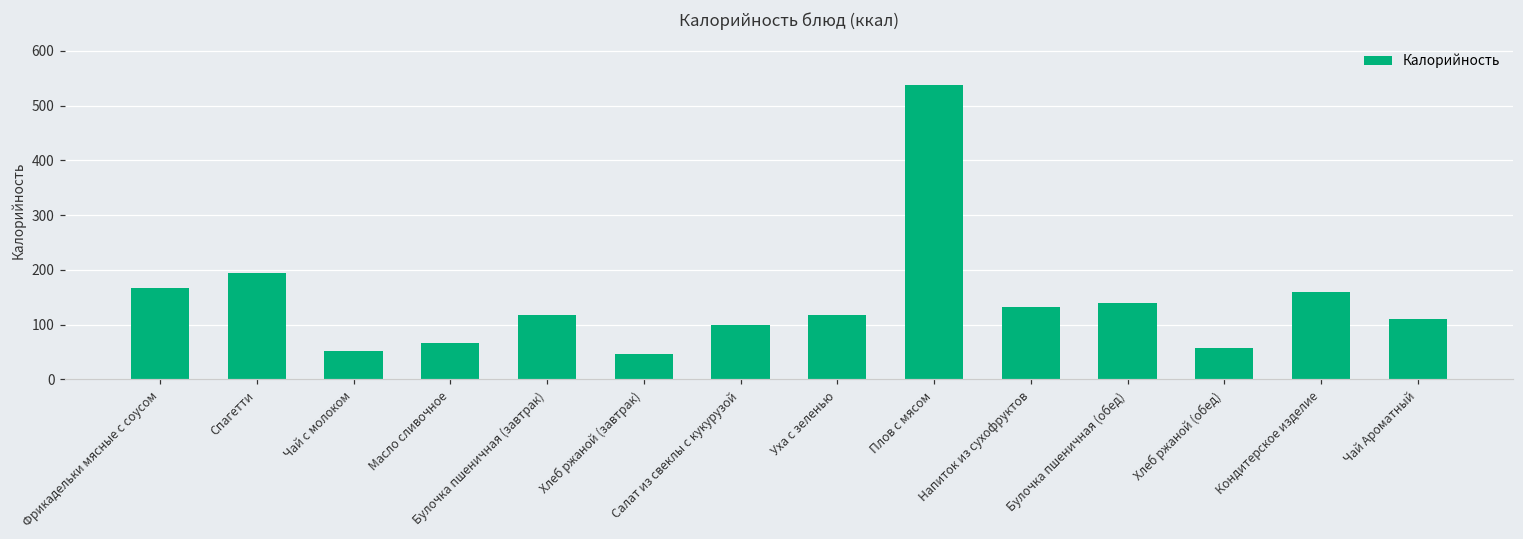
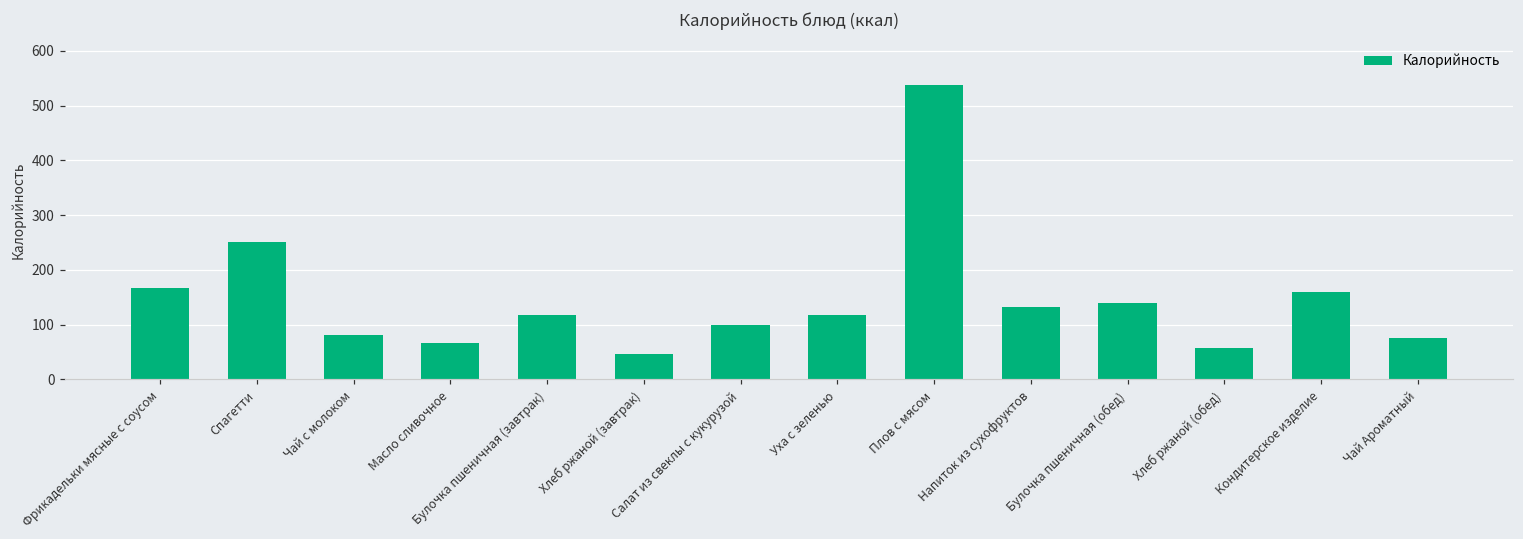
  {
    "Фрикадельки мясные с соусом": 170,
-   "Спагетти": 190,
-   "Чай с молоком": 50,
+   "Спагетти": 250,
+   "Чай с молоком": 80,
    "Масло сливочное": 70,
    "Булочка пшеничная (завтрак)": 120,
    "Хлеб ржаной (завтрак)": 50,
    "Салат из свеклы с кукурузой": 100,
    "Уха с зеленью": 120,
    "Плов с мясом": 540,
    "Напиток из сухофруктов": 130,
    "Булочка пшеничная (обед)": 140,
    "Хлеб ржаной (обед)": 60,
    "Кондитерское изделие": 160,
-   "Чай Ароматный": 110
+   "Чай Ароматный": 80
  }
